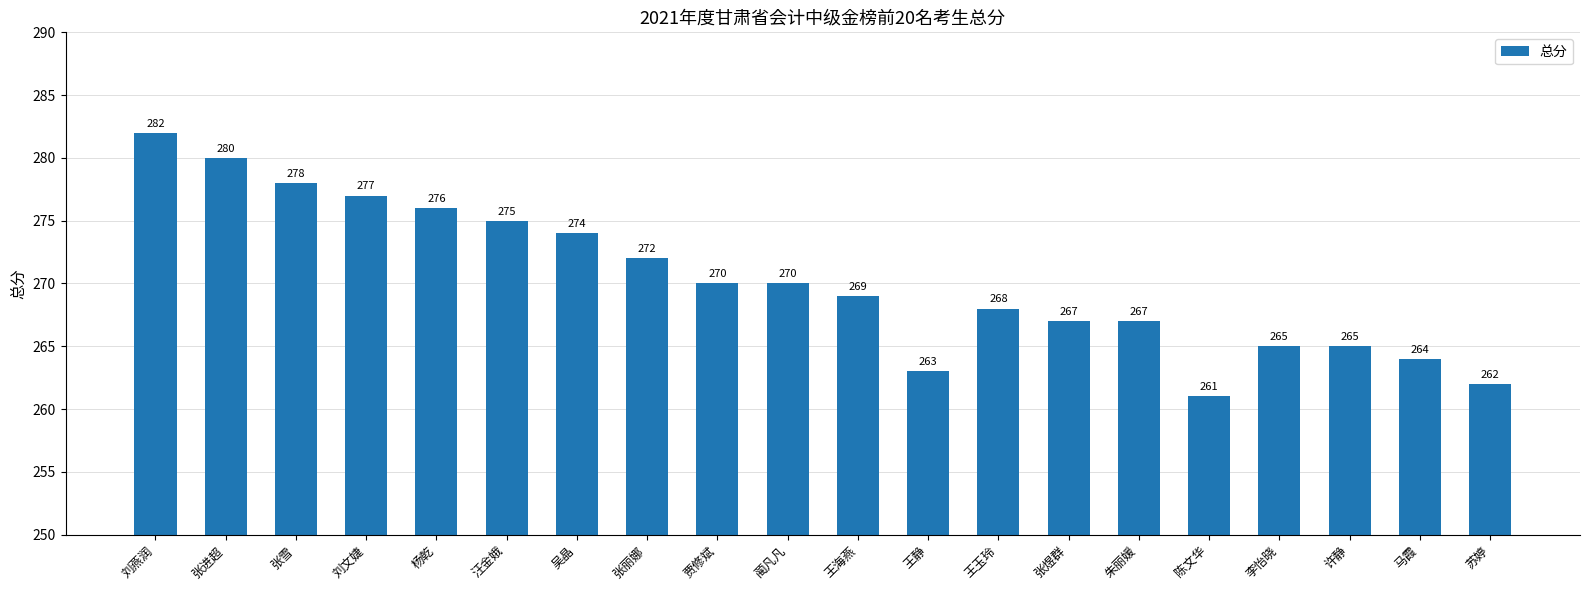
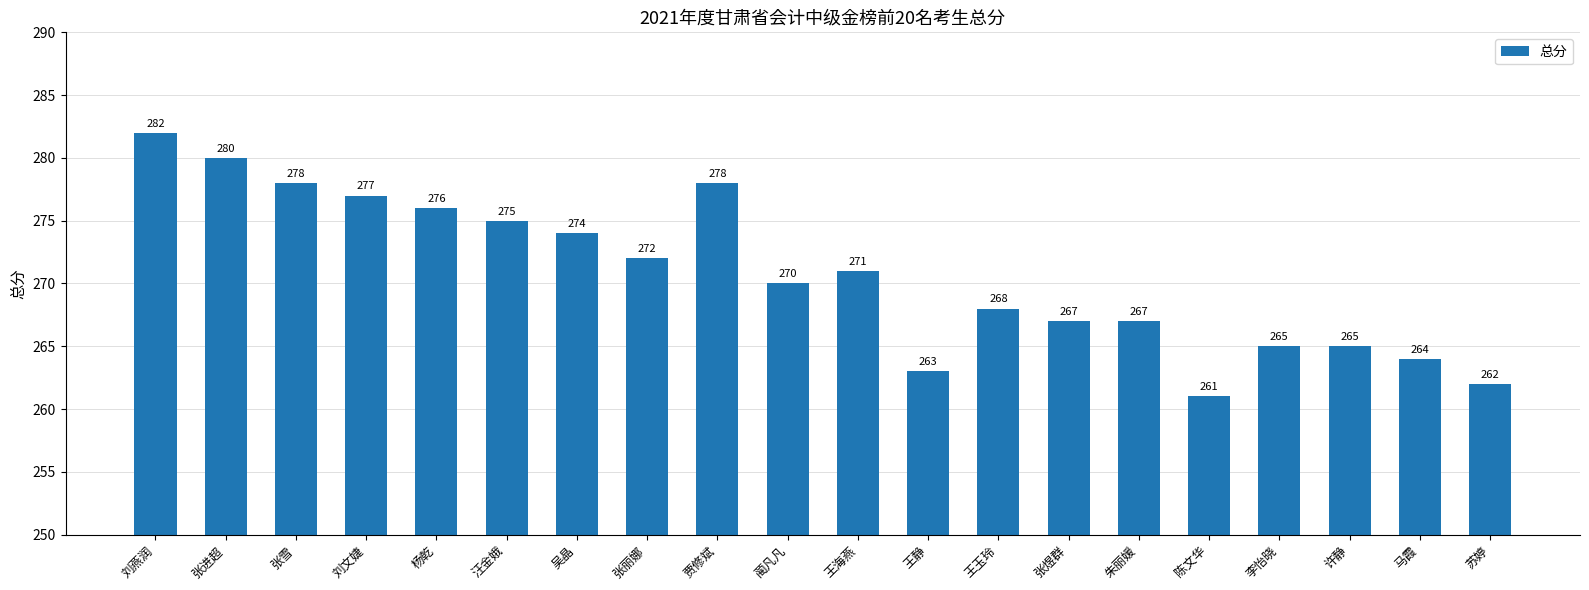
  {
    "刘燕润": 282,
    "张进超": 280,
    "张雪": 278,
    "刘文婕": 277,
    "杨乾": 276,
    "汪金娥": 275,
    "吴晶": 274,
    "张丽娜": 272,
-   "贾修斌": 270,
+   "贾修斌": 278,
    "蔺凡凡": 270,
-   "王海燕": 269,
+   "王海燕": 271,
    "王静": 263,
    "王玉玲": 268,
    "张煜群": 267,
    "朱丽媛": 267,
    "陈文华": 261,
    "李怡晓": 265,
    "许静": 265,
    "马霞": 264,
    "苏婷": 262
  }
